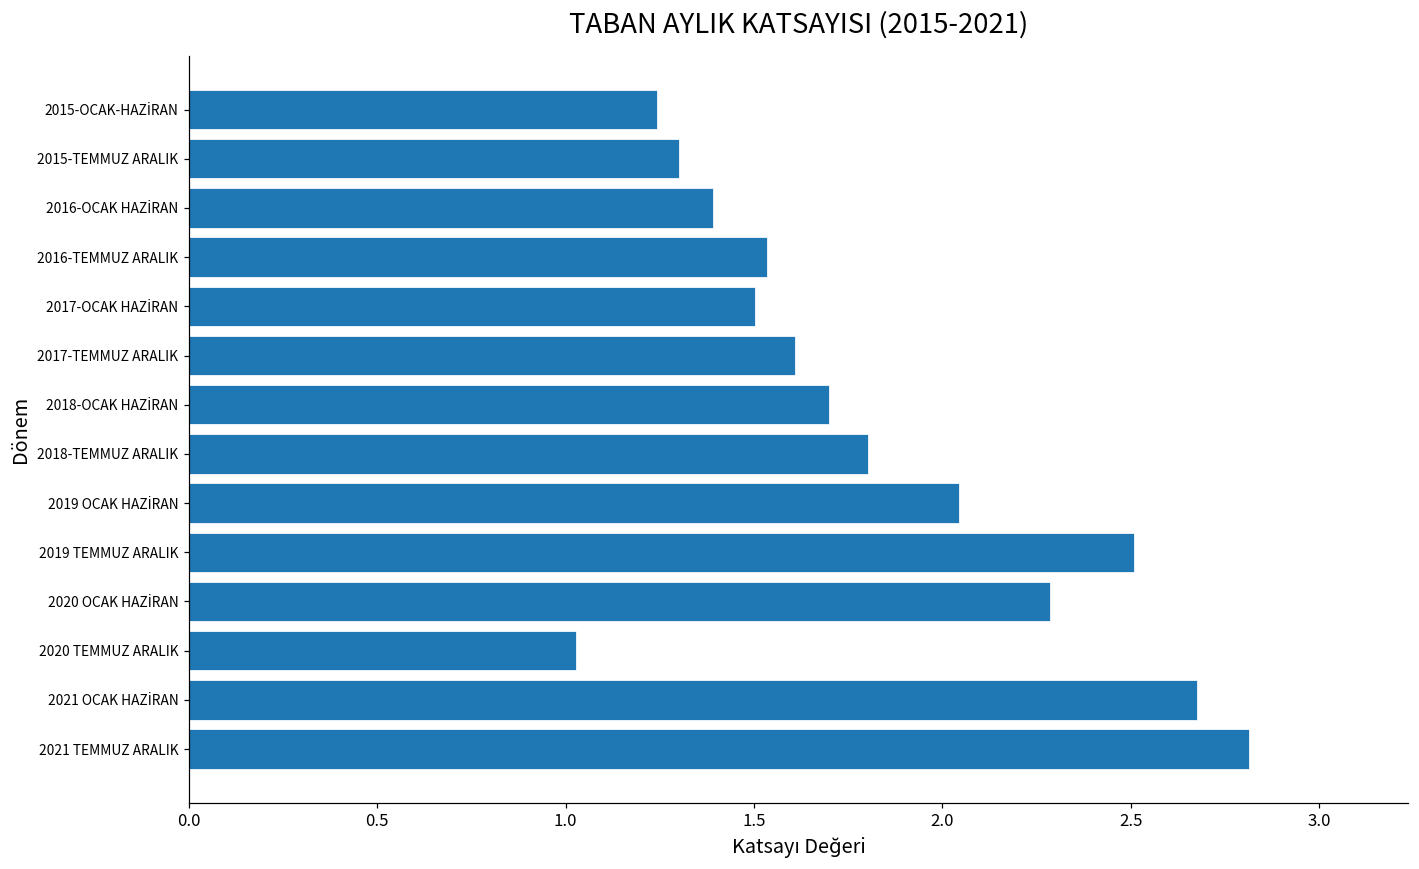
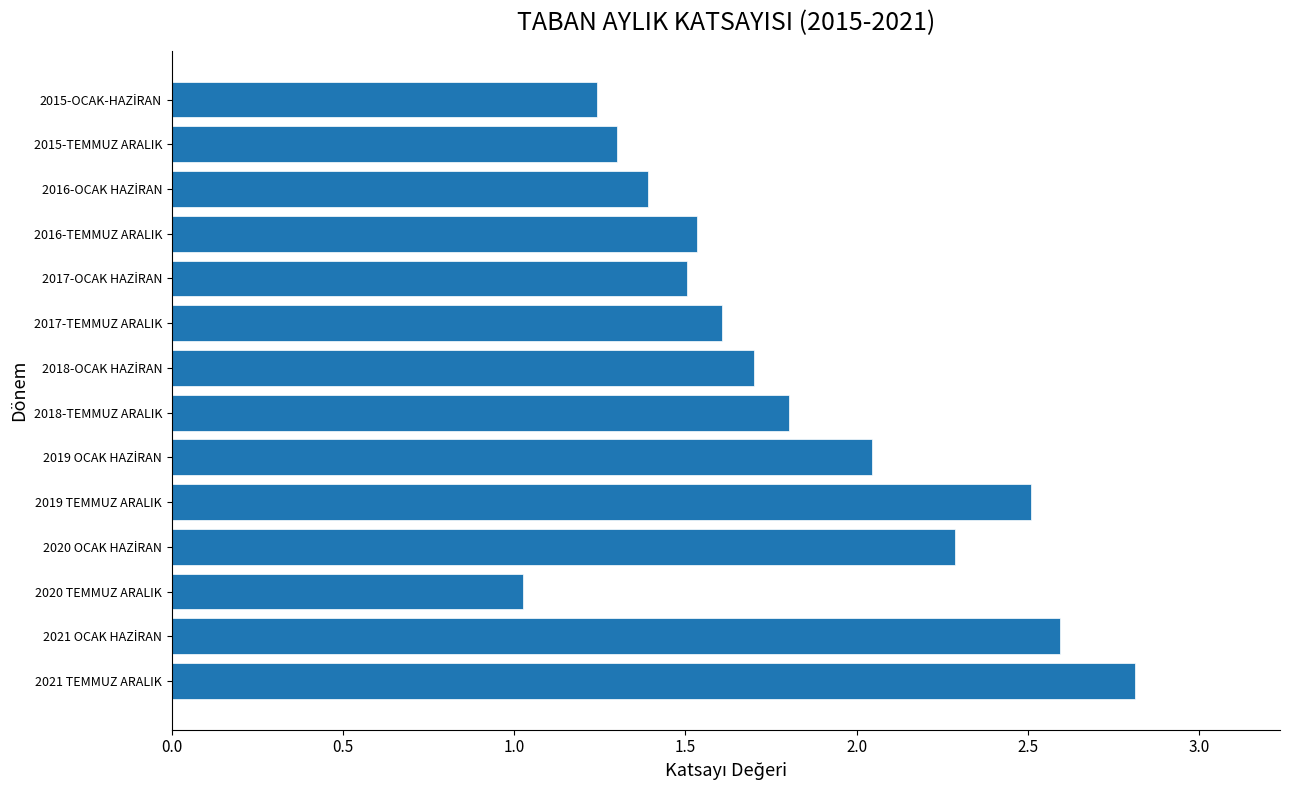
  {
    "2015-OCAK-HAZİRAN": 1.24,
    "2015-TEMMUZ ARALIK": 1.30,
    "2016-OCAK HAZİRAN": 1.39,
    "2016-TEMMUZ ARALIK": 1.53,
    "2017-OCAK HAZİRAN": 1.50,
    "2017-TEMMUZ ARALIK": 1.61,
    "2018-OCAK HAZİRAN": 1.70,
    "2018-TEMMUZ ARALIK": 1.80,
    "2019 OCAK HAZİRAN": 2.04,
    "2019 TEMMUZ ARALIK": 2.51,
    "2020 OCAK HAZİRAN": 2.29,
    "2020 TEMMUZ ARALIK": 1.03,
-   "2021 OCAK HAZİRAN": 2.68,
+   "2021 OCAK HAZİRAN": 2.59,
    "2021 TEMMUZ ARALIK": 2.81
  }
